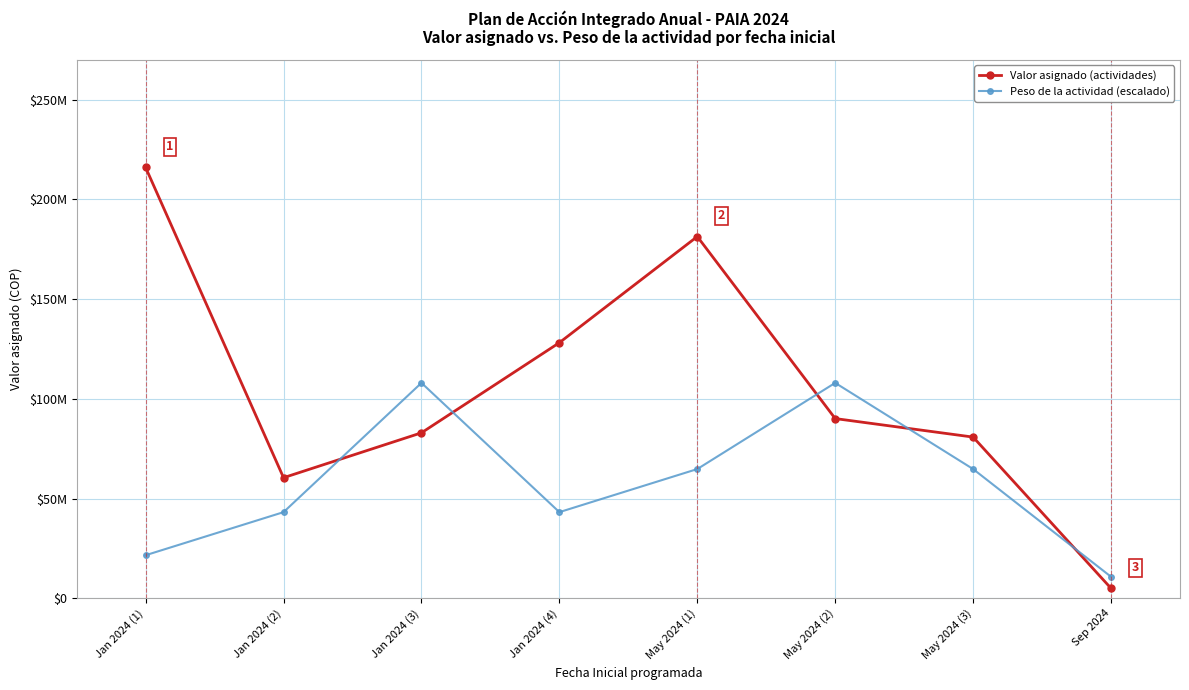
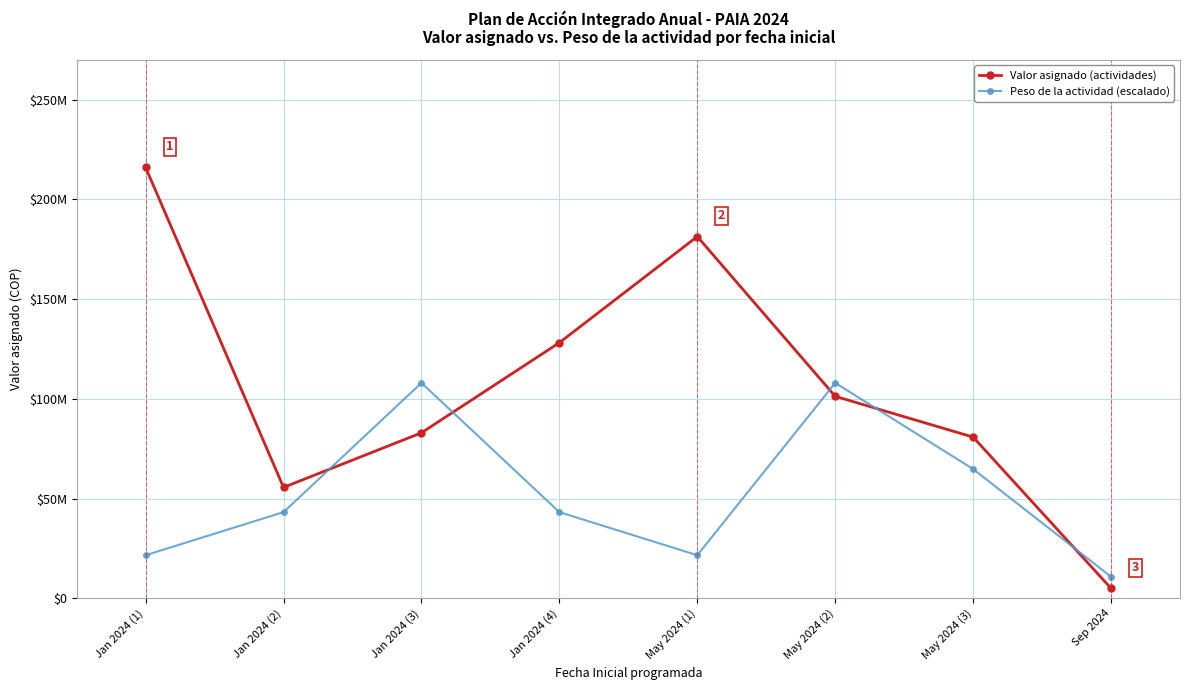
  {
    "Valor asignado (actividades)": {
      "Jan 2024 (1)": "$216000000",
-     "Jan 2024 (2)": "$60000000",
+     "Jan 2024 (2)": "$56000000",
      "Jan 2024 (3)": "$83000000",
      "Jan 2024 (4)": "$128000000",
      "May 2024 (1)": "$181000000",
-     "May 2024 (2)": "$90000000",
+     "May 2024 (2)": "$101000000",
      "May 2024 (3)": "$81000000",
      "Sep 2024": "$5000000"
    },
    "Peso de la actividad (escalado)": {
      "Jan 2024 (1)": "$22000000",
      "Jan 2024 (2)": "$43000000",
      "Jan 2024 (3)": "$108000000",
      "Jan 2024 (4)": "$43000000",
-     "May 2024 (1)": "$65000000",
+     "May 2024 (1)": "$22000000",
      "May 2024 (2)": "$108000000",
      "May 2024 (3)": "$65000000"
    }
  }
